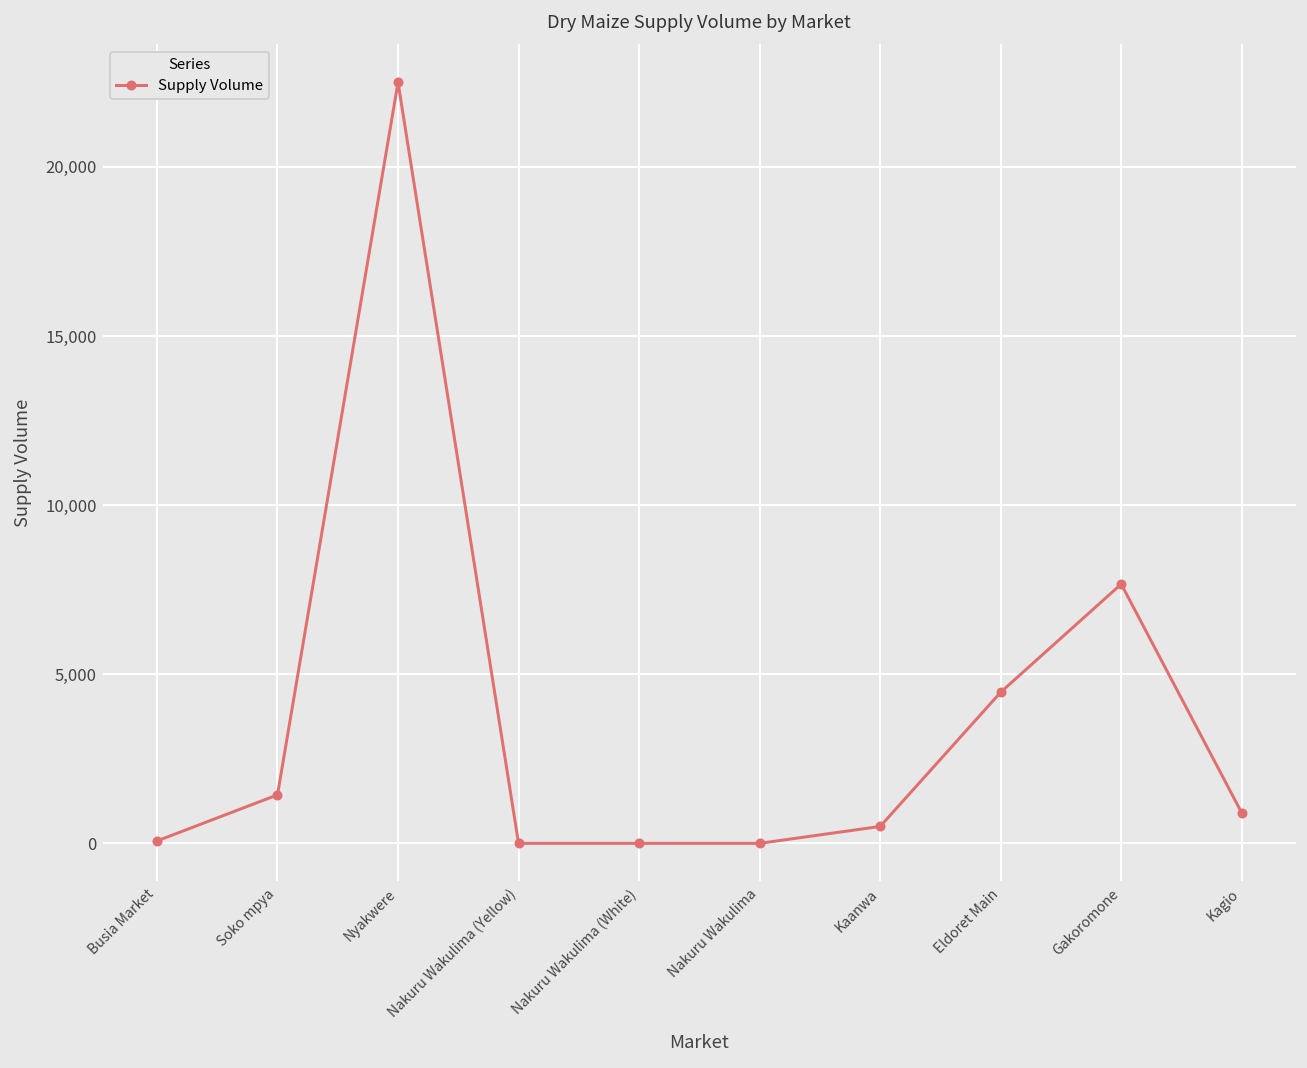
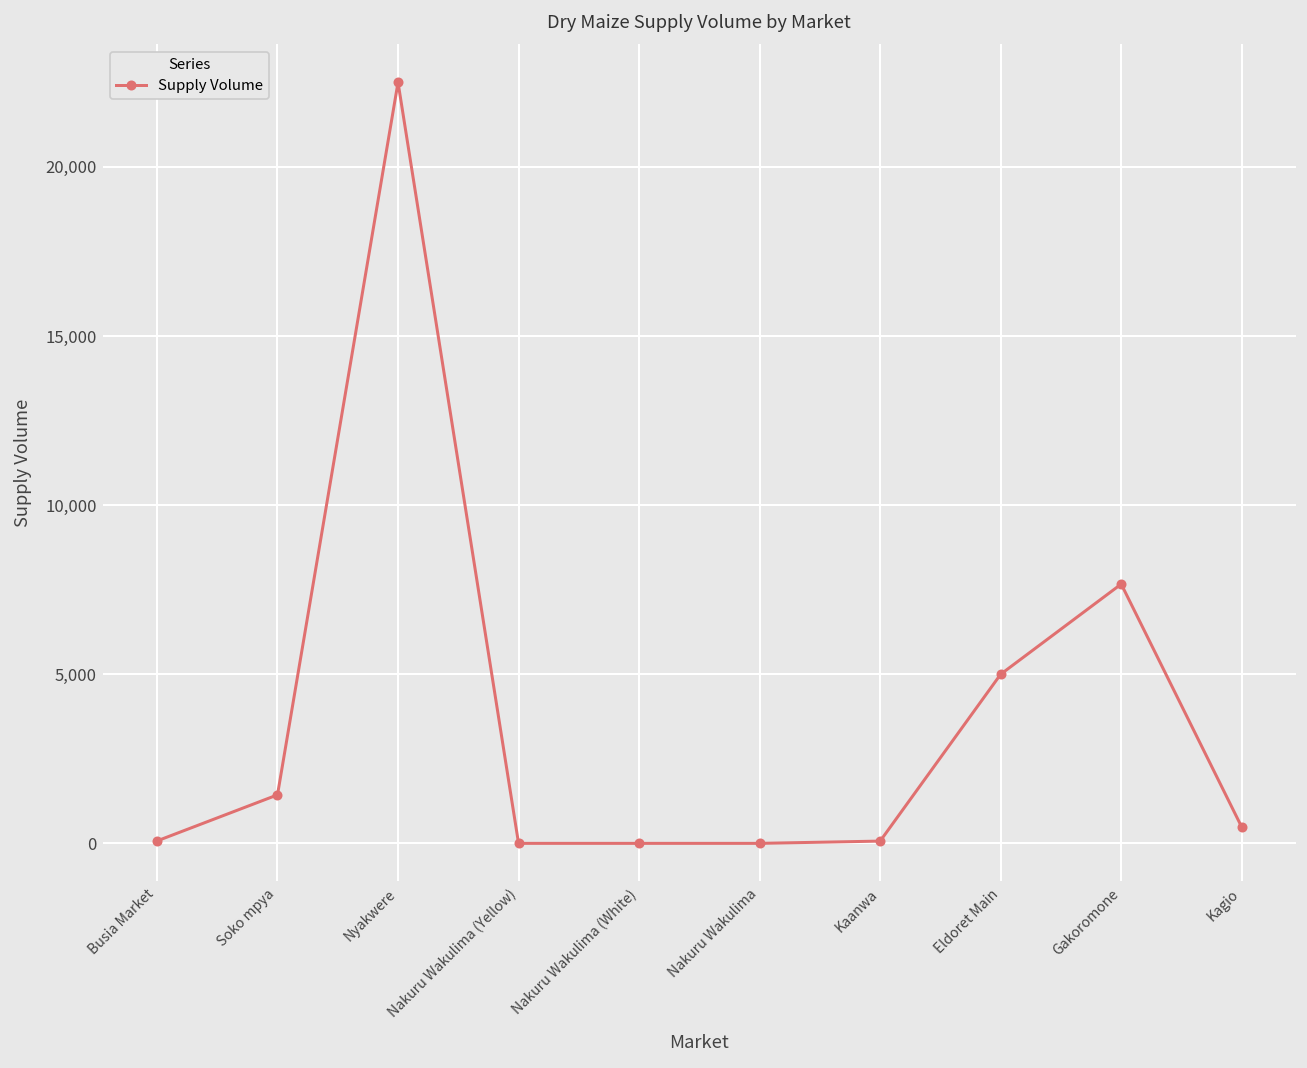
  {
    "Busia Market": "100",
    "Soko mpya": "1,400",
    "Nyakwere": "22,500",
    "Nakuru Wakulima (Yellow)": "0",
    "Nakuru Wakulima (White)": "0",
    "Nakuru Wakulima": "0",
-   "Kaanwa": "500",
-   "Eldoret Main": "4,500",
+   "Kaanwa": "100",
+   "Eldoret Main": "5,000",
    "Gakoromone": "7,700",
-   "Kagio": "900"
+   "Kagio": "500"
  }
